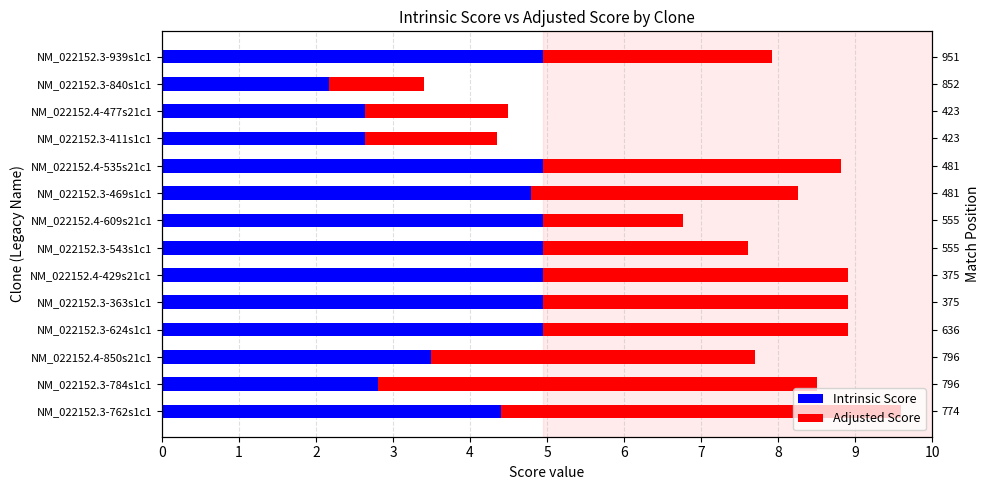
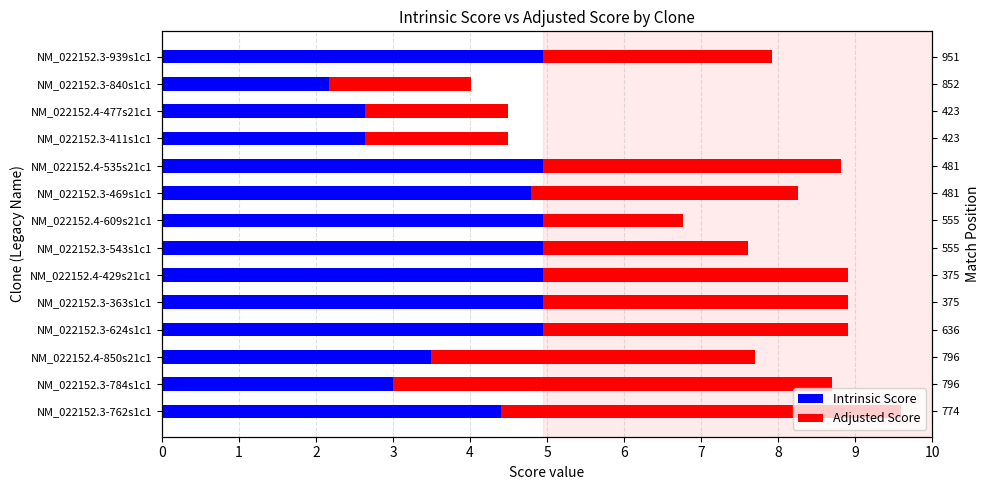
  {
    "Intrinsic Score": {
      "NM_022152.3-939s1c1": 5.0,
      "NM_022152.3-840s1c1": 2.2,
      "NM_022152.4-477s21c1": 2.6,
      "NM_022152.3-411s1c1": 2.6,
      "NM_022152.4-535s21c1": 5.0,
      "NM_022152.3-469s1c1": 4.8,
      "NM_022152.4-609s21c1": 5.0,
      "NM_022152.3-543s1c1": 5.0,
      "NM_022152.4-429s21c1": 5.0,
      "NM_022152.3-363s1c1": 5.0,
      "NM_022152.3-624s1c1": 5.0,
      "NM_022152.4-850s21c1": 3.5,
-     "NM_022152.3-784s1c1": 2.8,
+     "NM_022152.3-784s1c1": 3.0,
      "NM_022152.3-762s1c1": 4.4
    },
    "Adjusted Score": {
      "NM_022152.3-939s1c1": 3.0,
-     "NM_022152.3-840s1c1": 1.2,
+     "NM_022152.3-840s1c1": 1.8,
      "NM_022152.4-477s21c1": 1.8,
-     "NM_022152.3-411s1c1": 1.7,
+     "NM_022152.3-411s1c1": 1.8,
      "NM_022152.4-535s21c1": 3.9,
      "NM_022152.3-469s1c1": 3.5,
      "NM_022152.4-609s21c1": 1.8,
      "NM_022152.3-543s1c1": 2.7,
      "NM_022152.4-429s21c1": 4.0,
      "NM_022152.3-363s1c1": 4.0,
      "NM_022152.3-624s1c1": 4.0,
      "NM_022152.4-850s21c1": 4.2,
      "NM_022152.3-784s1c1": 5.7
    }
  }
